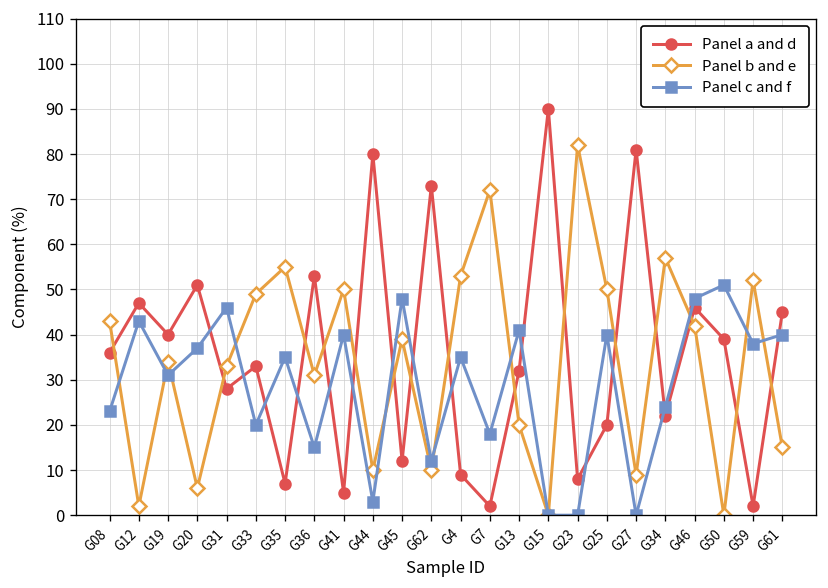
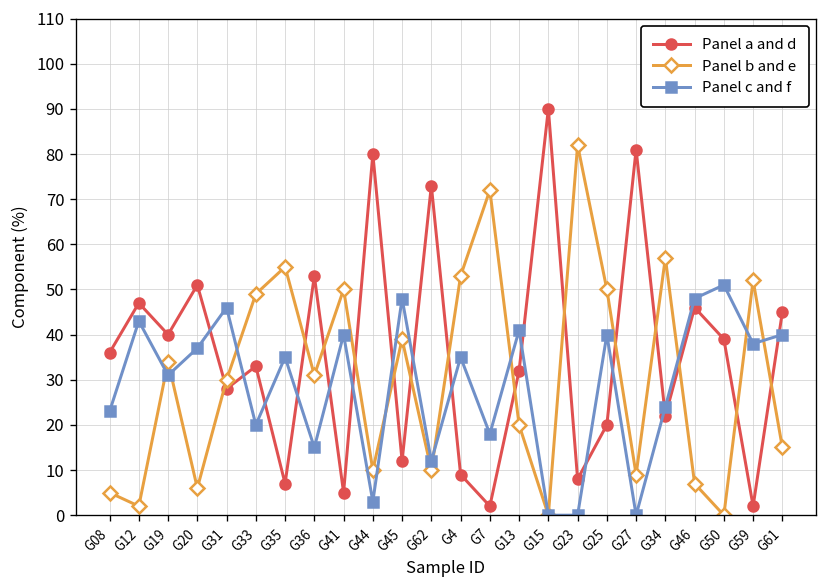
  {
    "Panel a and d": {
      "G08": 36,
      "G12": 47,
      "G19": 40,
      "G20": 51,
      "G31": 28,
      "G33": 33,
      "G35": 7,
      "G36": 53,
      "G41": 5,
      "G44": 80,
      "G45": 12,
      "G62": 73,
      "G4": 9,
      "G7": 2,
      "G13": 32,
      "G15": 90,
      "G23": 8,
      "G25": 20,
      "G27": 81,
      "G34": 22,
      "G46": 46,
      "G50": 39,
      "G59": 2,
      "G61": 45
    },
    "Panel b and e": {
-     "G08": 43,
+     "G08": 5,
      "G12": 2,
      "G19": 34,
      "G20": 6,
-     "G31": 33,
+     "G31": 30,
      "G33": 49,
      "G35": 55,
      "G36": 31,
      "G41": 50,
      "G44": 10,
      "G45": 39,
      "G62": 10,
      "G4": 53,
      "G7": 72,
      "G13": 20,
      "G23": 82,
      "G25": 50,
      "G27": 9,
      "G34": 57,
-     "G46": 42,
+     "G46": 7,
      "G50": 0,
      "G59": 52,
      "G61": 15
    },
    "Panel c and f": {
      "G08": 23,
      "G12": 43,
      "G19": 31,
      "G20": 37,
      "G31": 46,
      "G33": 20,
      "G35": 35,
      "G36": 15,
      "G41": 40,
      "G44": 3,
      "G45": 48,
      "G62": 12,
      "G4": 35,
      "G7": 18,
      "G13": 41,
      "G23": 0,
      "G25": 40,
      "G27": 0,
      "G34": 24,
      "G46": 48,
      "G50": 51,
      "G59": 38,
      "G61": 40
    }
  }
